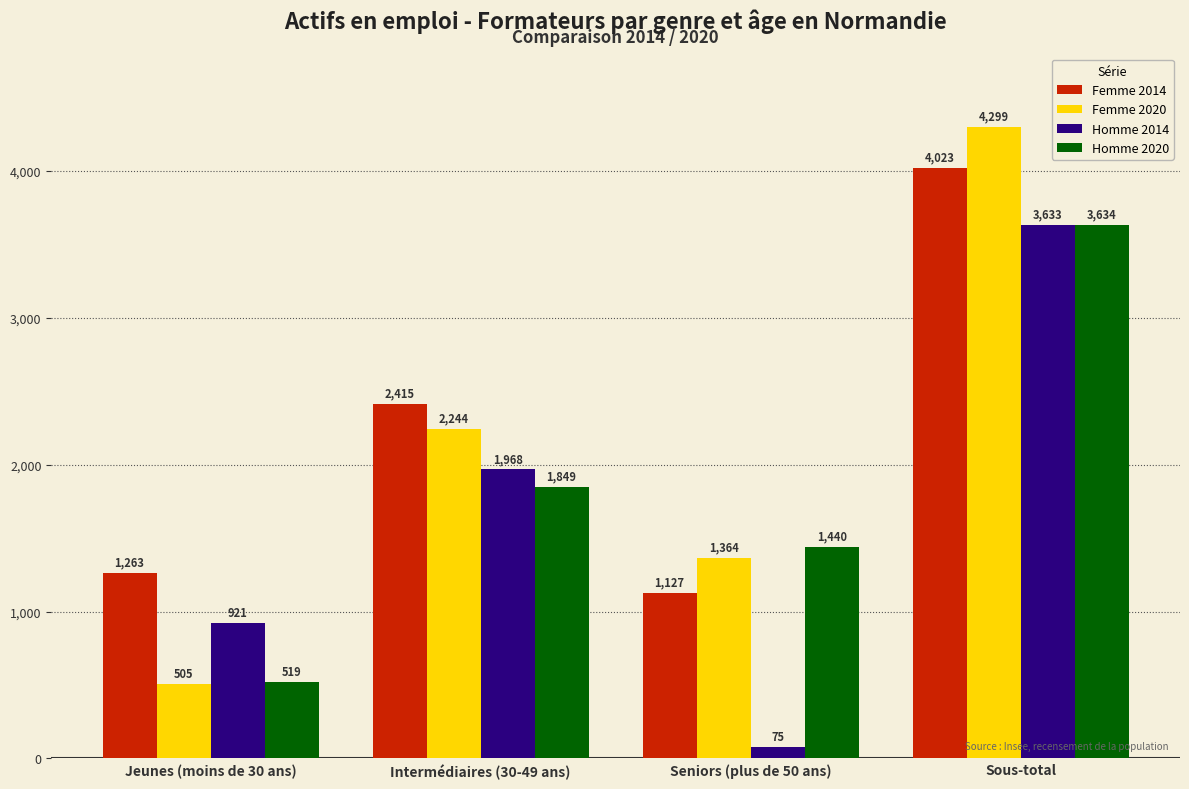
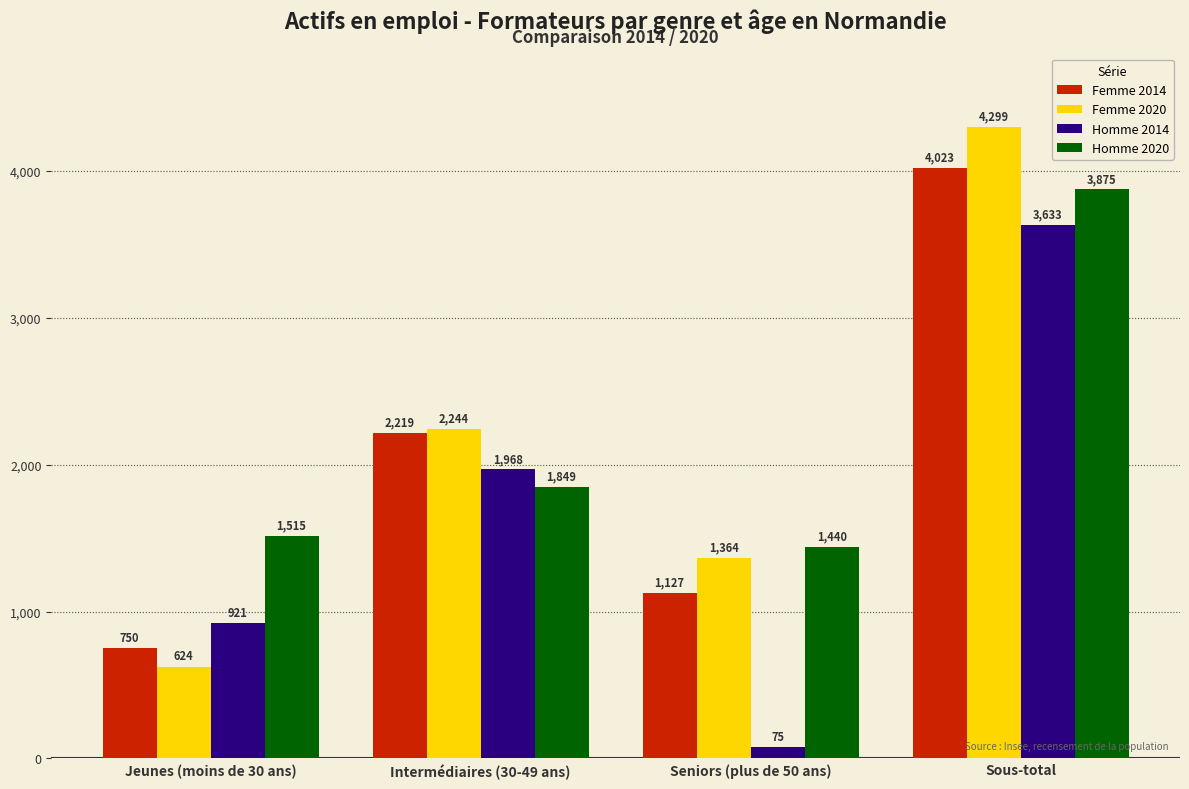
  {
    "Femme 2014": {
-     "Jeunes (moins de 30 ans)": "1,263",
-     "Intermédiaires (30-49 ans)": "2,415",
+     "Jeunes (moins de 30 ans)": "750",
+     "Intermédiaires (30-49 ans)": "2,219",
      "Seniors (plus de 50 ans)": "1,127",
      "Sous-total": "4,023"
    },
    "Femme 2020": {
-     "Jeunes (moins de 30 ans)": "505",
+     "Jeunes (moins de 30 ans)": "624",
      "Intermédiaires (30-49 ans)": "2,244",
      "Seniors (plus de 50 ans)": "1,364",
      "Sous-total": "4,299"
    },
    "Homme 2014": {
      "Jeunes (moins de 30 ans)": "921",
      "Intermédiaires (30-49 ans)": "1,968",
      "Seniors (plus de 50 ans)": "75",
      "Sous-total": "3,633"
    },
    "Homme 2020": {
-     "Jeunes (moins de 30 ans)": "519",
+     "Jeunes (moins de 30 ans)": "1,515",
      "Intermédiaires (30-49 ans)": "1,849",
      "Seniors (plus de 50 ans)": "1,440",
-     "Sous-total": "3,634"
+     "Sous-total": "3,875"
    }
  }
